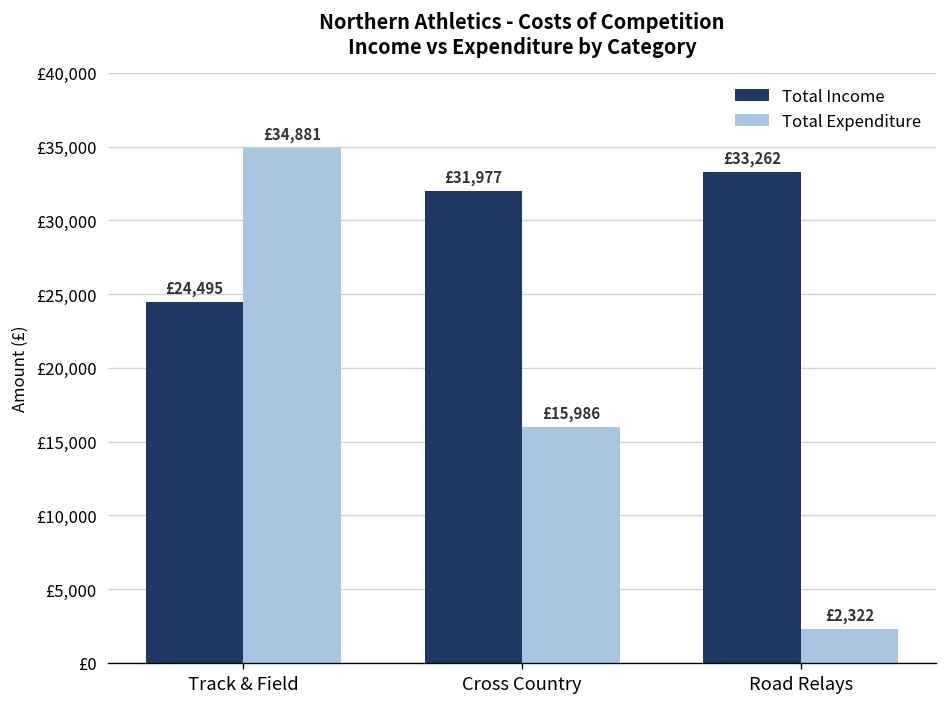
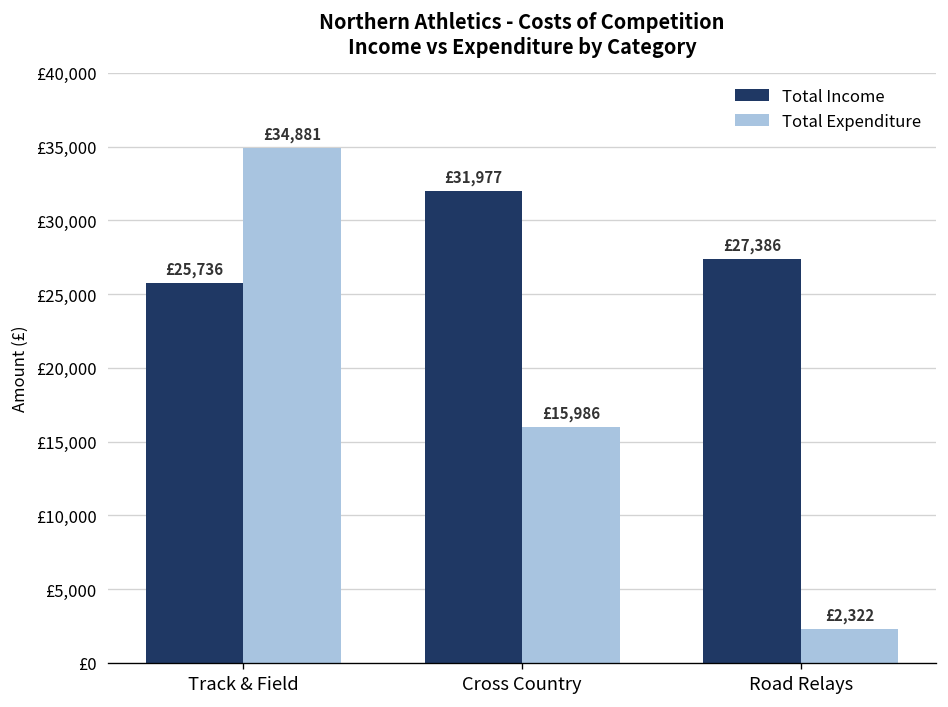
  {
    "Total Income": {
-     "Track & Field": "£24,495",
+     "Track & Field": "£25,736",
      "Cross Country": "£31,977",
-     "Road Relays": "£33,262"
+     "Road Relays": "£27,386"
    },
    "Total Expenditure": {
      "Track & Field": "£34,881",
      "Cross Country": "£15,986",
      "Road Relays": "£2,322"
    }
  }
